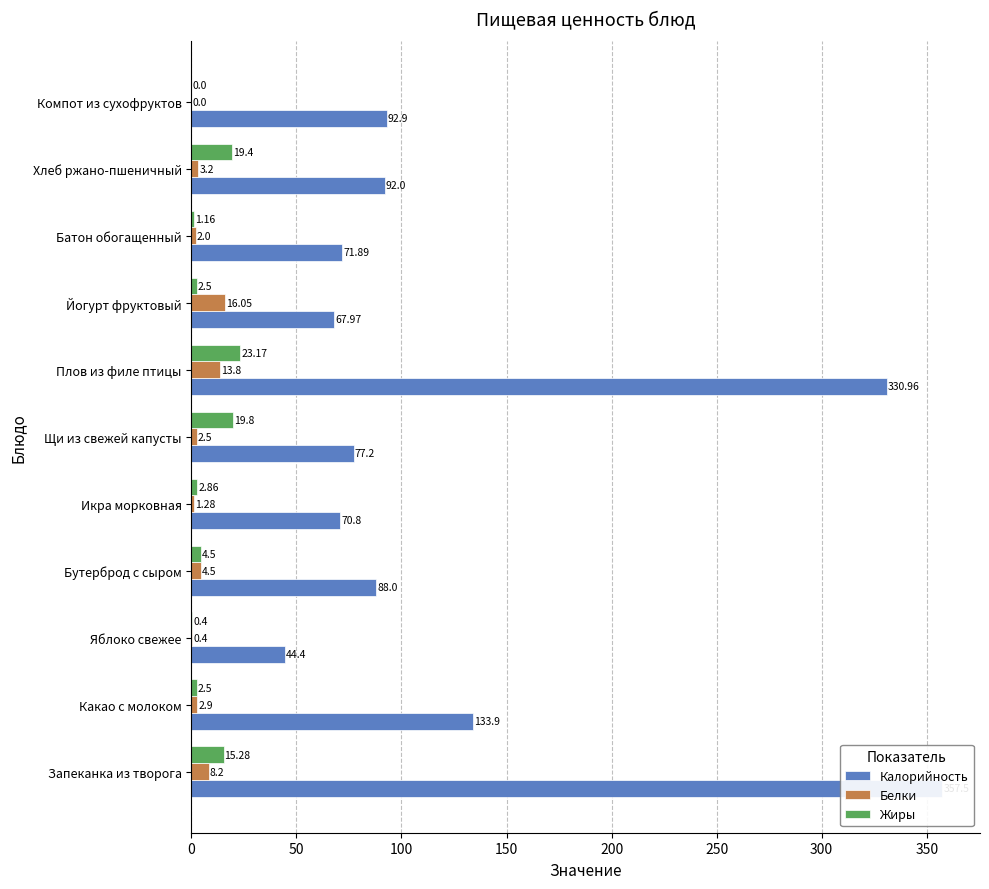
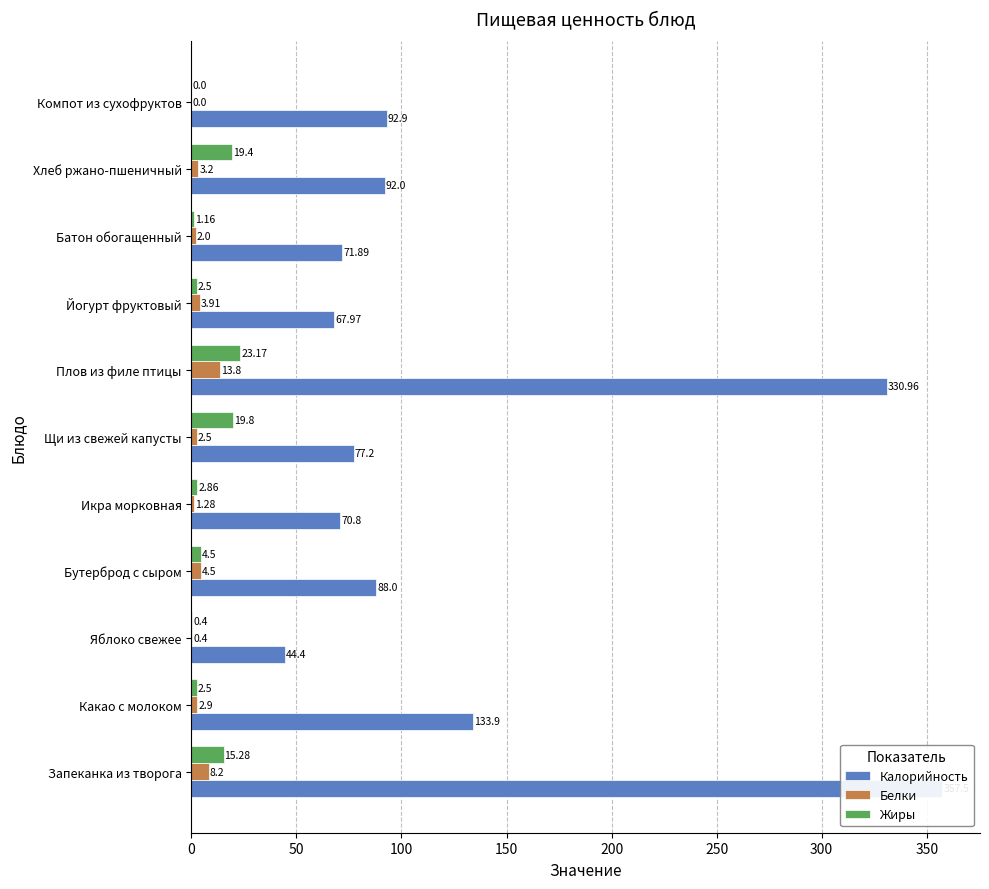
  {
    "Калорийность": {
      "Компот из сухофруктов": 92.9,
      "Хлеб ржано-пшеничный": 92.0,
      "Батон обогащенный": 71.89,
      "Йогурт фруктовый": 67.97,
      "Плов из филе птицы": 330.96,
      "Щи из свежей капусты": 77.2,
      "Икра морковная": 70.8,
      "Бутерброд с сыром": 88.0,
      "Яблоко свежее": 44.4,
      "Какао с молоком": 133.9
    },
    "Белки": {
      "Компот из сухофруктов": 0.0,
      "Хлеб ржано-пшеничный": 3.2,
      "Батон обогащенный": 2.0,
-     "Йогурт фруктовый": 16.05,
+     "Йогурт фруктовый": 3.91,
      "Плов из филе птицы": 13.8,
      "Щи из свежей капусты": 2.5,
      "Икра морковная": 1.28,
      "Бутерброд с сыром": 4.5,
      "Яблоко свежее": 0.4,
      "Какао с молоком": 2.9,
      "Запеканка из творога": 8.2
    },
    "Жиры": {
      "Компот из сухофруктов": 0.0,
      "Хлеб ржано-пшеничный": 19.4,
      "Батон обогащенный": 1.16,
      "Йогурт фруктовый": 2.5,
      "Плов из филе птицы": 23.17,
      "Щи из свежей капусты": 19.8,
      "Икра морковная": 2.86,
      "Бутерброд с сыром": 4.5,
      "Яблоко свежее": 0.4,
      "Какао с молоком": 2.5,
      "Запеканка из творога": 15.28
    }
  }
